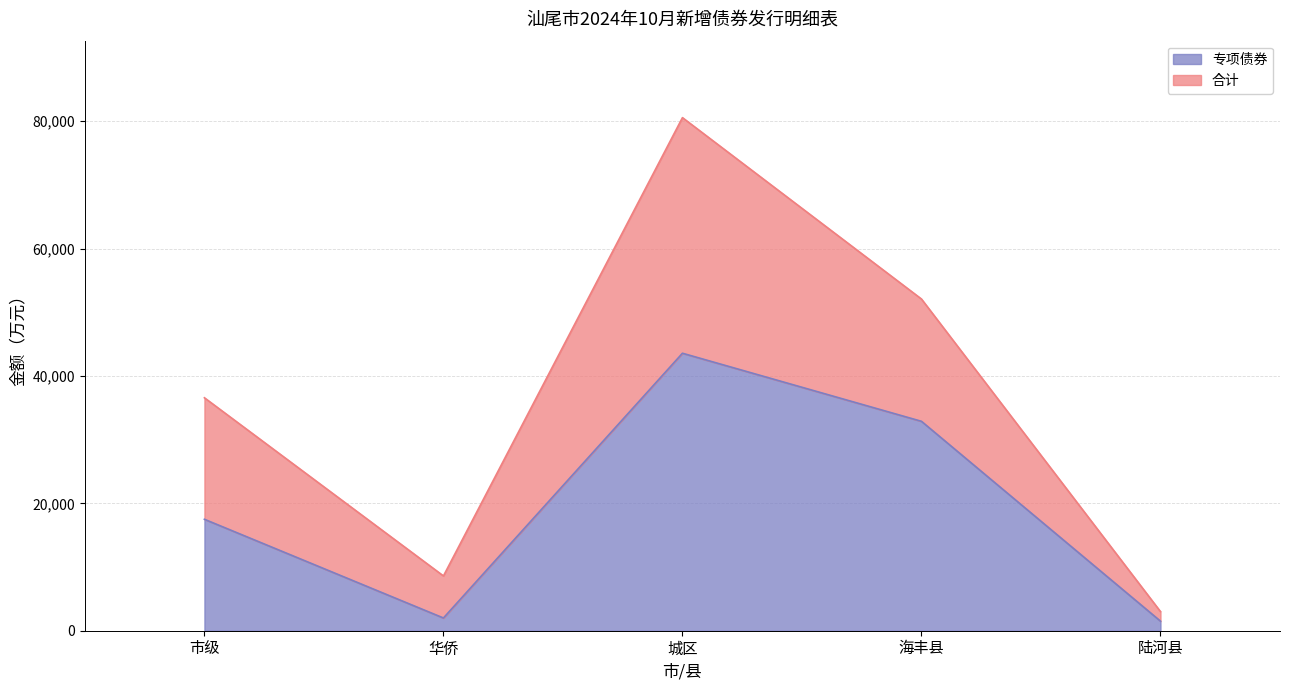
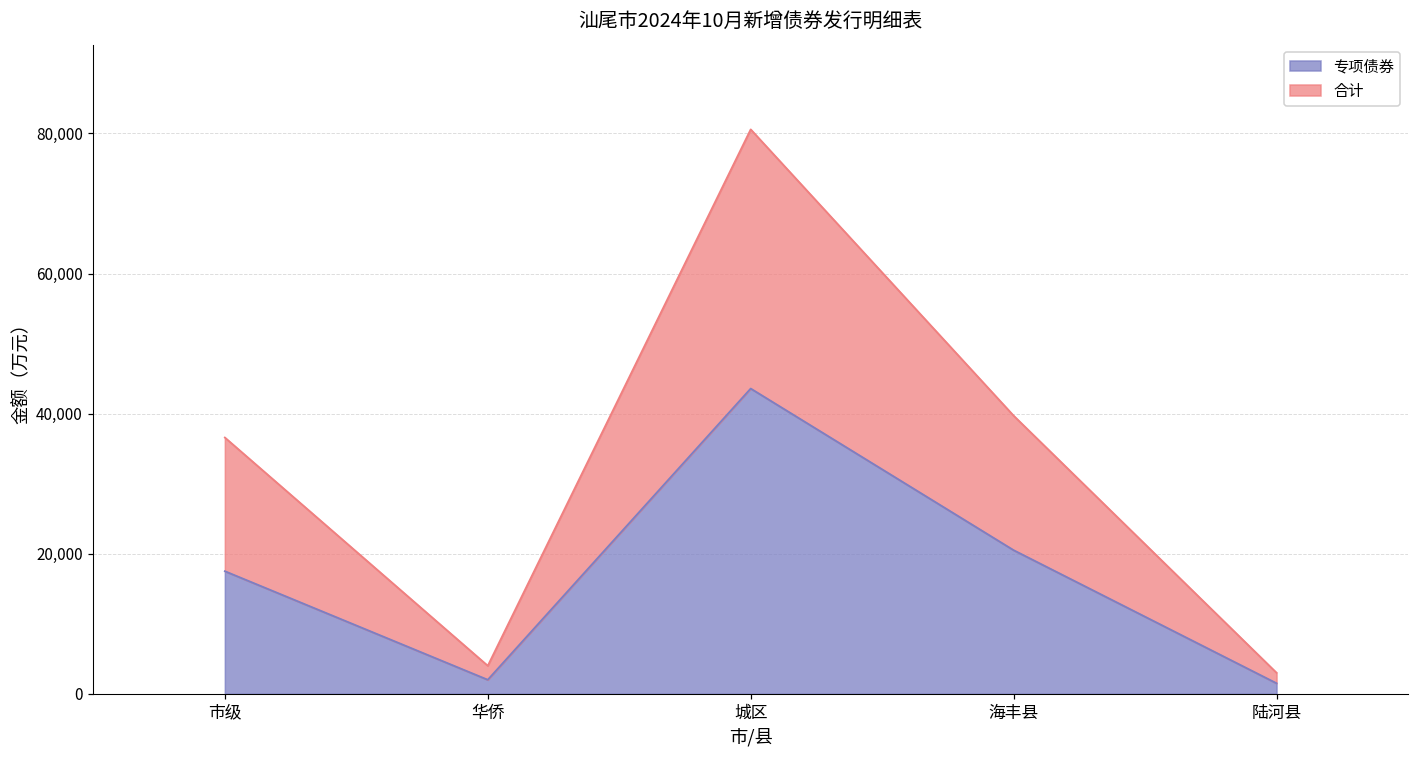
  {
    "专项债券": {
      "市级": "18,000",
      "华侨": "2,000",
      "城区": "44,000",
-     "海丰县": "33,000",
+     "海丰县": "21,000",
      "陆河县": "2,000"
    },
    "合计": {
      "市级": "19,000",
-     "华侨": "7,000",
+     "华侨": "2,000",
      "城区": "37,000",
      "海丰县": "19,000",
      "陆河县": "2,000"
    }
  }
